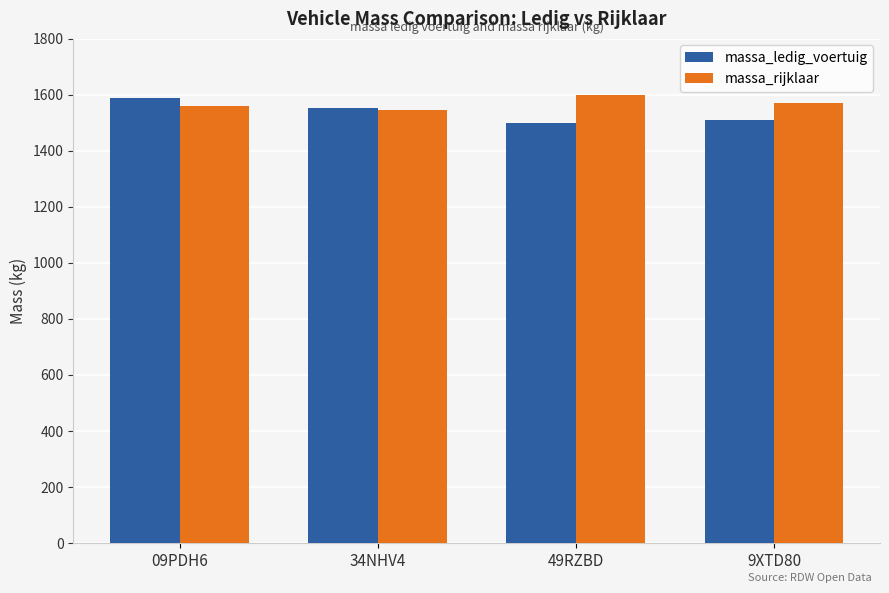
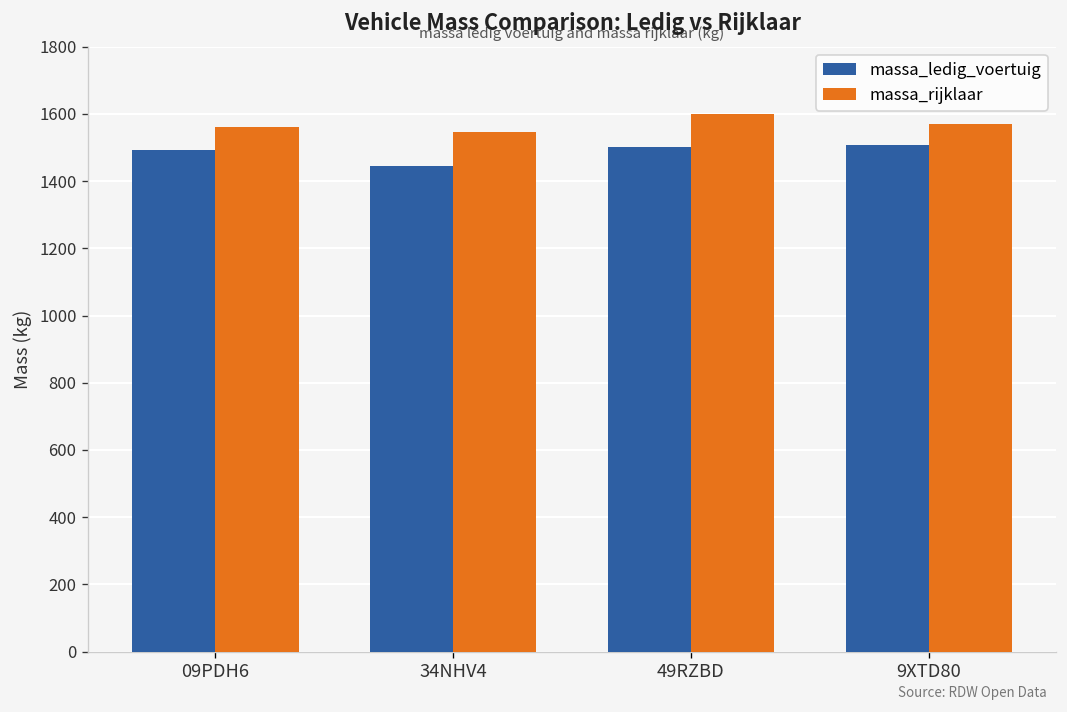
  {
    "massa_ledig_voertuig": {
-     "09PDH6": 1590,
-     "34NHV4": 1550,
+     "09PDH6": 1490,
+     "34NHV4": 1450,
      "49RZBD": 1500,
      "9XTD80": 1510
    },
    "massa_rijklaar": {
      "09PDH6": 1560,
      "34NHV4": 1550,
      "49RZBD": 1600,
      "9XTD80": 1570
    }
  }
